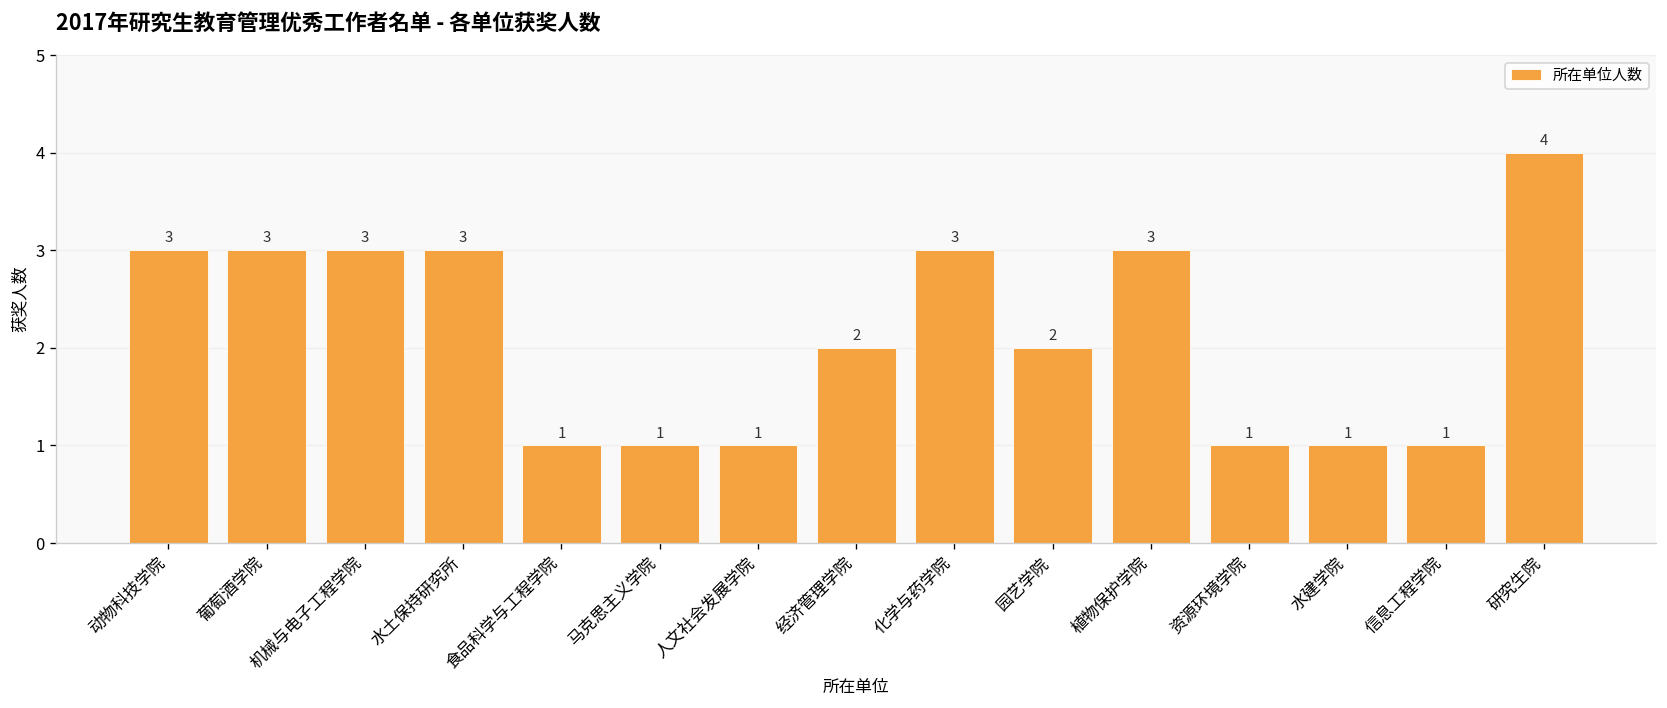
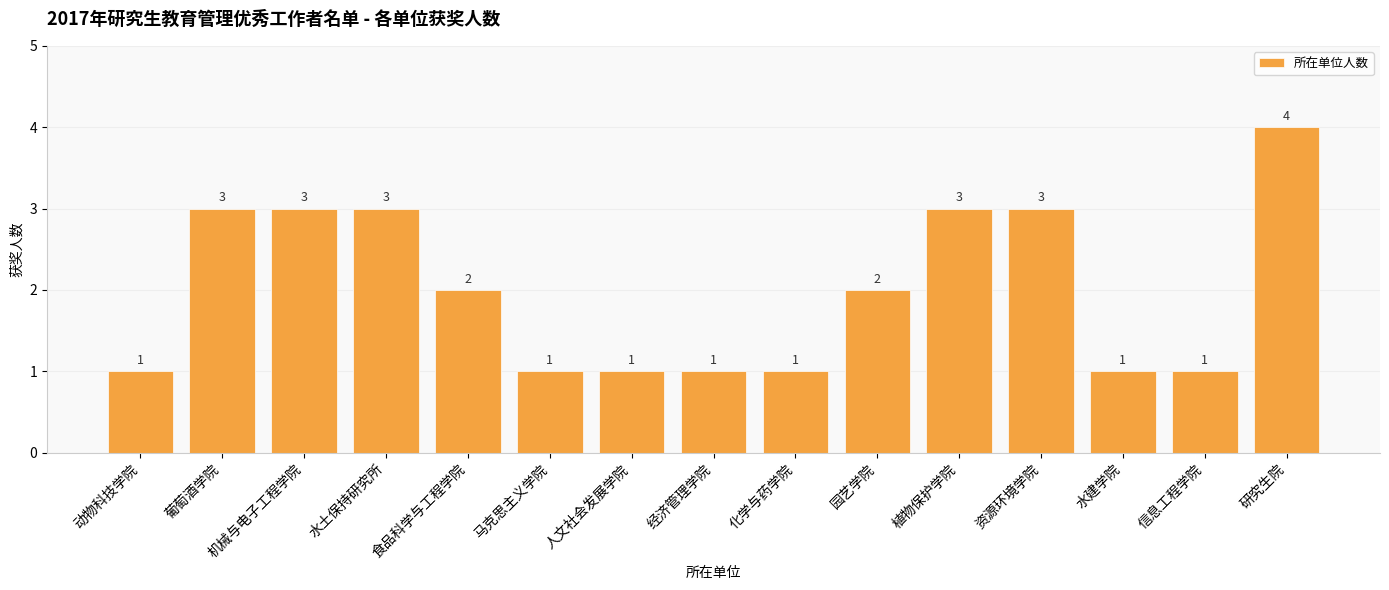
  {
-   "动物科技学院": 3,
+   "动物科技学院": 1,
    "葡萄酒学院": 3,
    "机械与电子工程学院": 3,
    "水土保持研究所": 3,
-   "食品科学与工程学院": 1,
+   "食品科学与工程学院": 2,
    "马克思主义学院": 1,
    "人文社会发展学院": 1,
-   "经济管理学院": 2,
-   "化学与药学院": 3,
+   "经济管理学院": 1,
+   "化学与药学院": 1,
    "园艺学院": 2,
    "植物保护学院": 3,
-   "资源环境学院": 1,
+   "资源环境学院": 3,
    "水建学院": 1,
    "信息工程学院": 1,
    "研究生院": 4
  }
